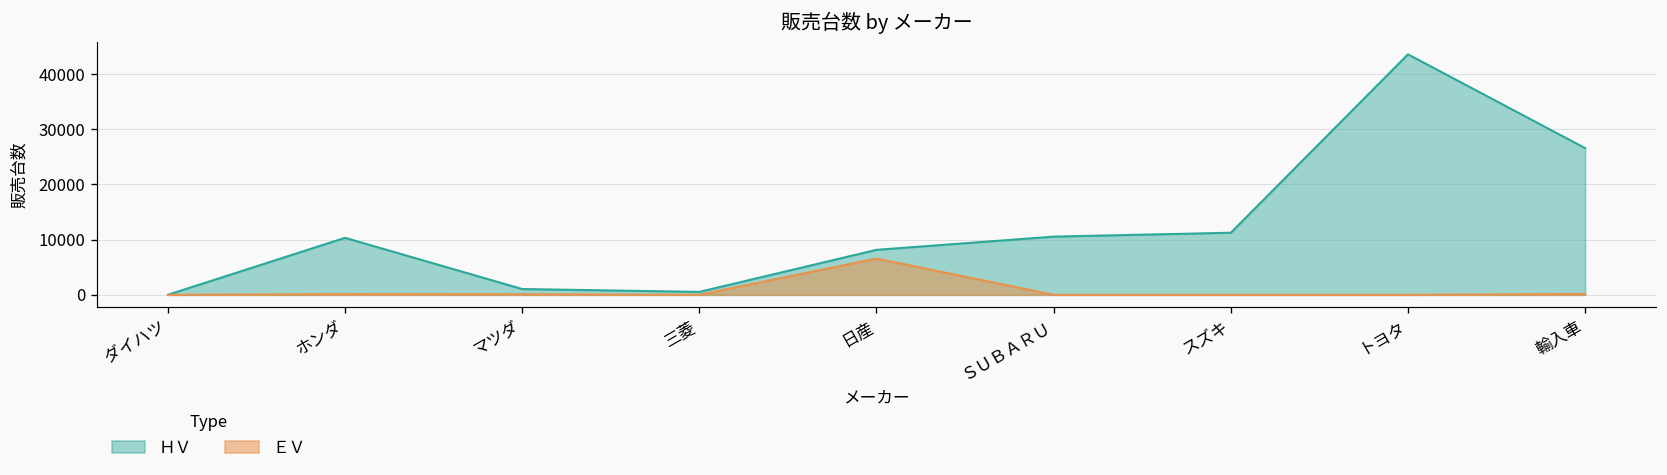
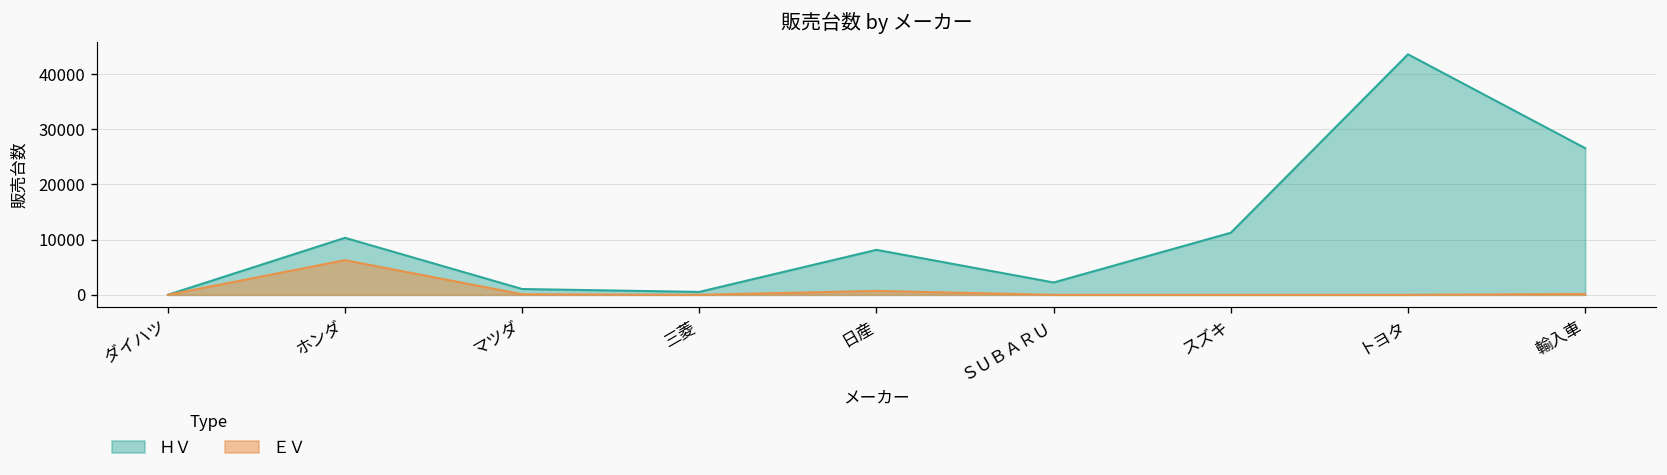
  {
    "ＨＶ": {
      "ホンダ": 10000,
      "マツダ": 1000,
      "日産": 8000,
-     "ＳＵＢＡＲＵ": 11000,
+     "ＳＵＢＡＲＵ": 2000,
      "スズキ": 11000,
      "トヨタ": 44000,
      "輸入車": 27000
    },
    "ＥＶ": {
-     "ホンダ": 0,
+     "ホンダ": 6000,
      "マツダ": 0,
-     "日産": 7000,
+     "日産": 1000,
      "ＳＵＢＡＲＵ": 0,
      "スズキ": 0,
      "トヨタ": 0,
      "輸入車": 0
    }
  }
